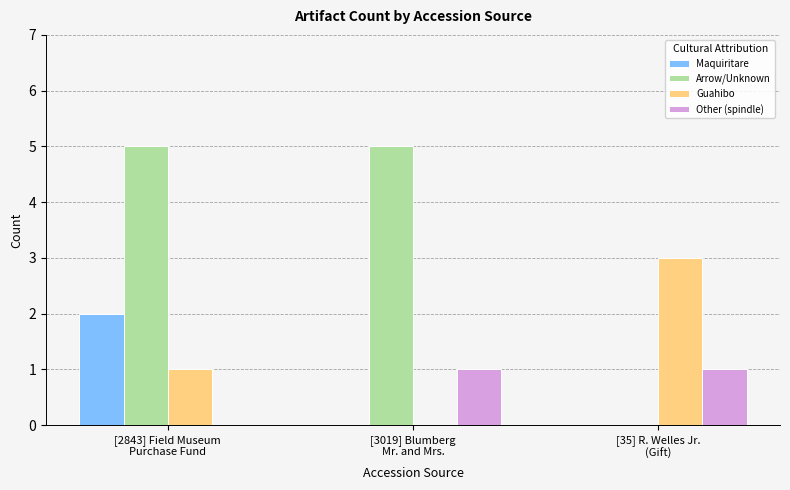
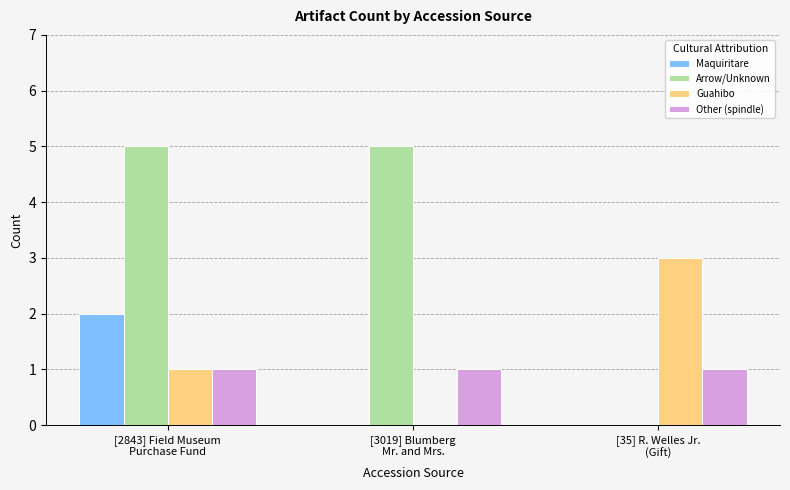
  {
    "Maquiritare": {
      "[2843] Field Museum Purchase Fund": 2,
      "[3019] Blumberg Mr. and Mrs.": 0,
      "[35] R. Welles Jr. (Gift)": 0
    },
    "Arrow/Unknown": {
      "[2843] Field Museum Purchase Fund": 5,
      "[3019] Blumberg Mr. and Mrs.": 5,
      "[35] R. Welles Jr. (Gift)": 0
    },
    "Guahibo": {
      "[2843] Field Museum Purchase Fund": 1,
      "[3019] Blumberg Mr. and Mrs.": 0,
      "[35] R. Welles Jr. (Gift)": 3
    },
    "Other (spindle)": {
-     "[2843] Field Museum Purchase Fund": 0,
+     "[2843] Field Museum Purchase Fund": 1,
      "[3019] Blumberg Mr. and Mrs.": 1,
      "[35] R. Welles Jr. (Gift)": 1
    }
  }
